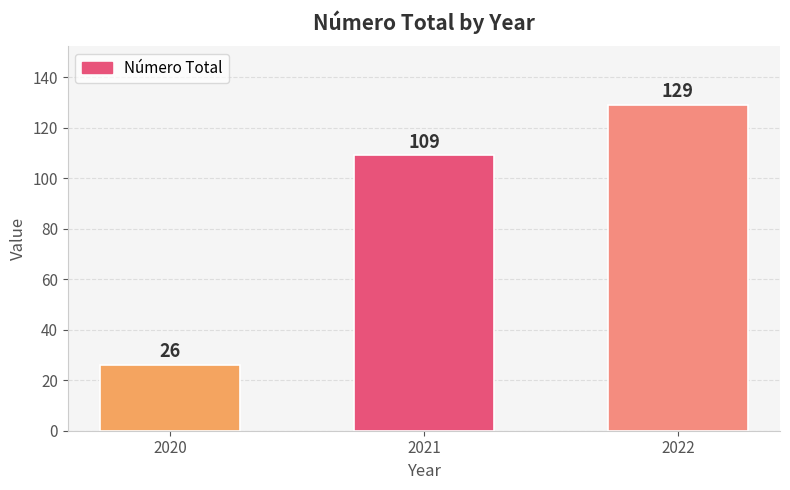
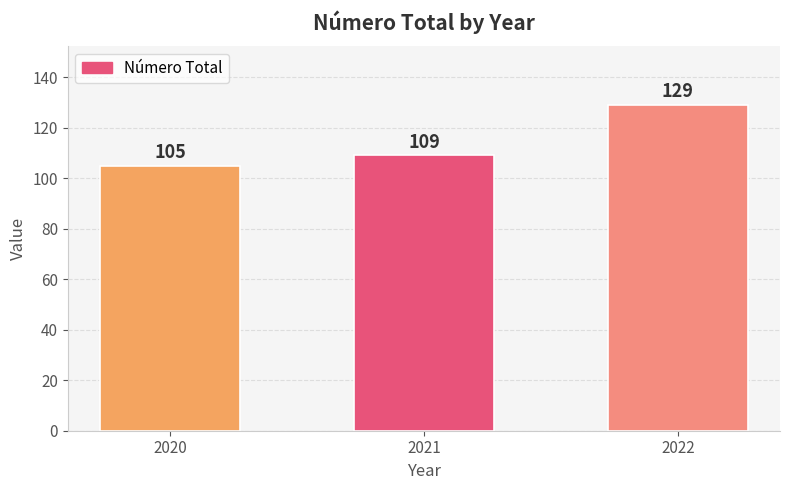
  {
-   "2020": 26,
+   "2020": 105,
    "2021": 109,
    "2022": 129
  }
